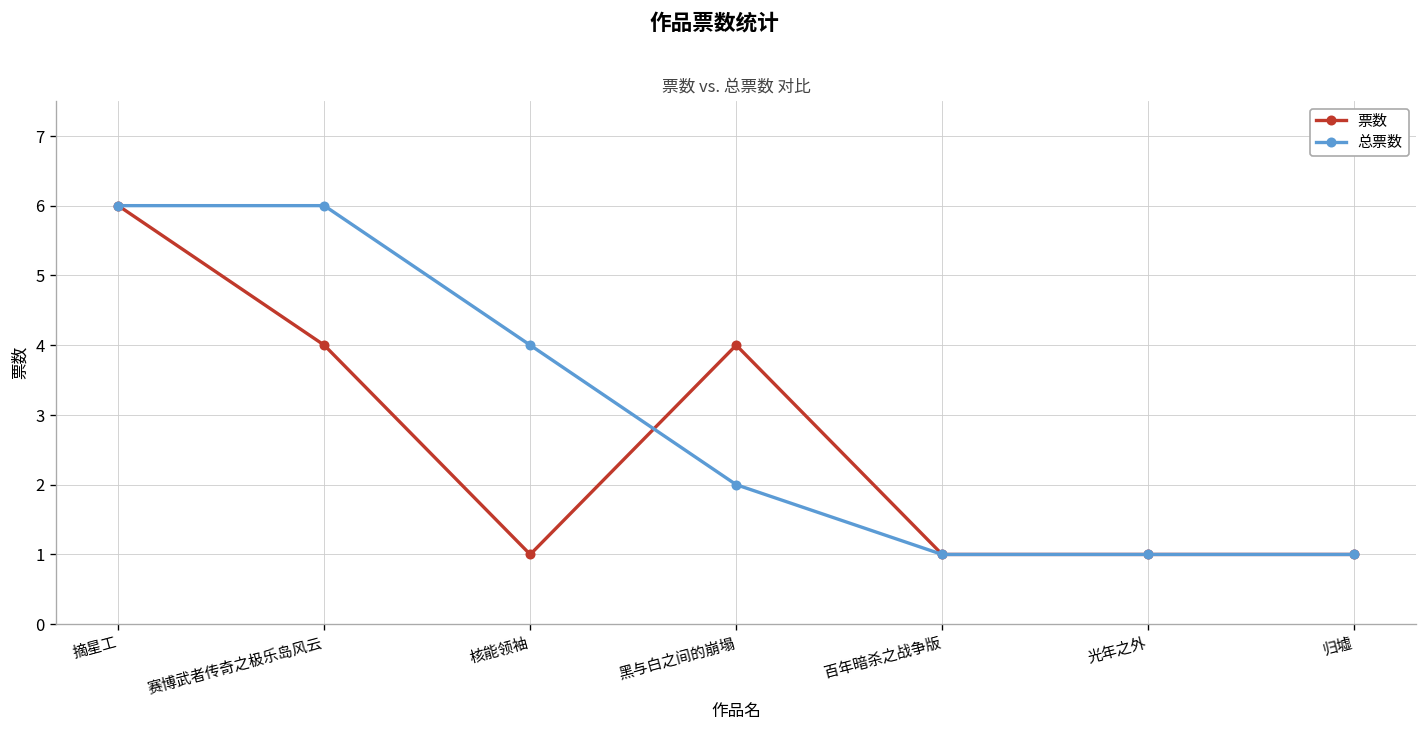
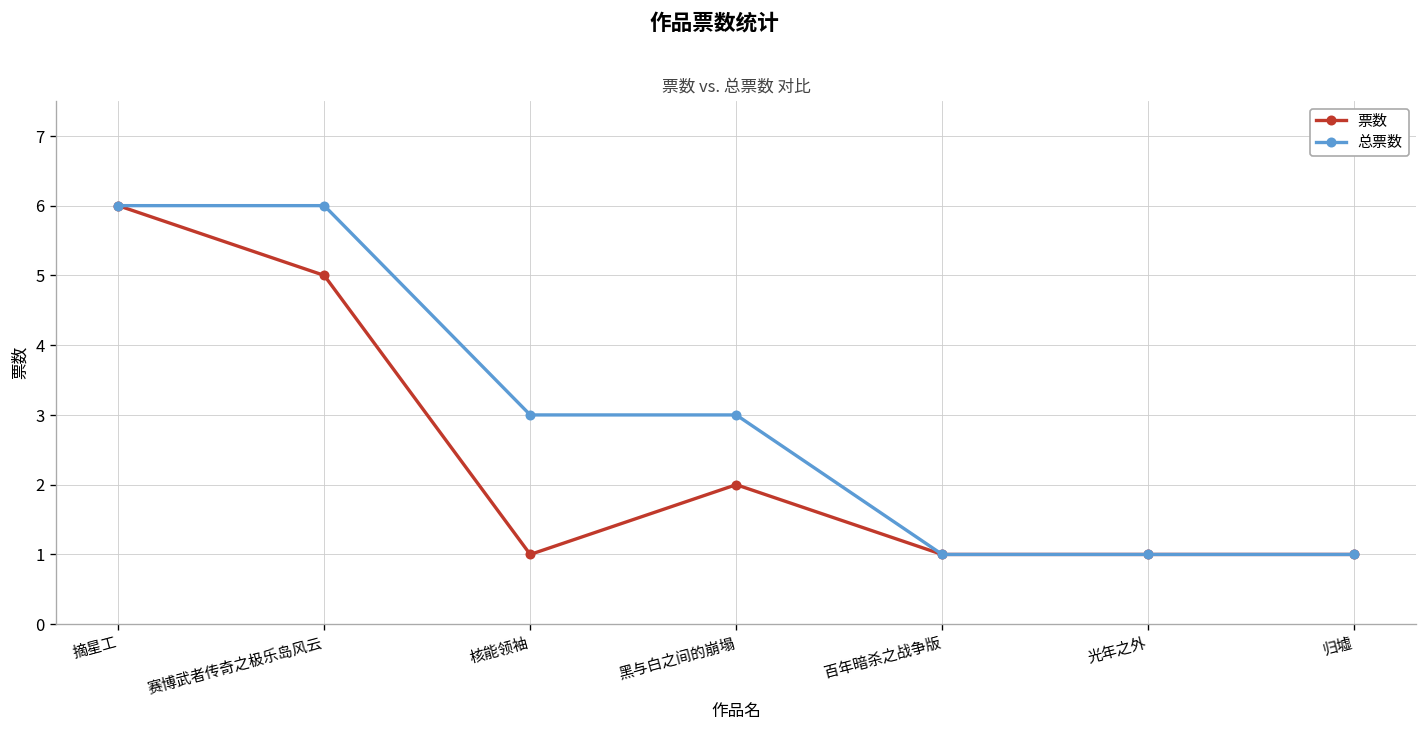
  {
    "票数": {
-     "赛博武者传奇之极乐岛风云": 4,
+     "赛博武者传奇之极乐岛风云": 5,
      "核能领袖": 1,
-     "黑与白之间的崩塌": 4
+     "黑与白之间的崩塌": 2
    },
    "总票数": {
      "赛博武者传奇之极乐岛风云": 6,
-     "核能领袖": 4,
-     "黑与白之间的崩塌": 2
+     "核能领袖": 3,
+     "黑与白之间的崩塌": 3
    }
  }
